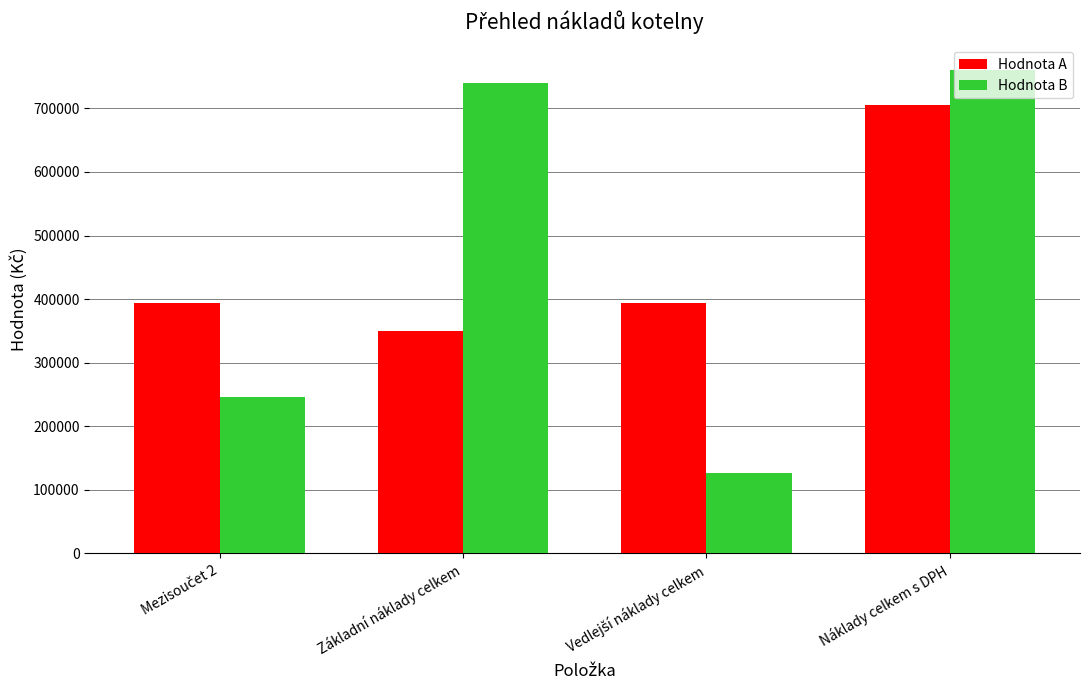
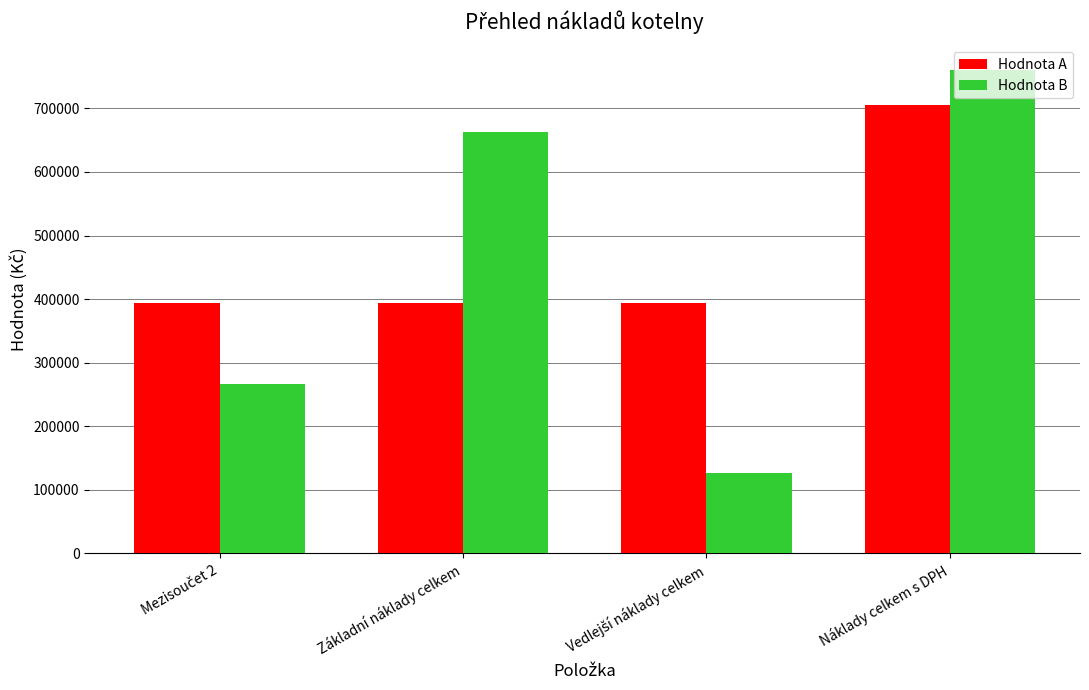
  {
    "Hodnota A": {
      "Mezisoučet 2": 390000,
-     "Základní náklady celkem": 350000,
+     "Základní náklady celkem": 390000,
      "Vedlejší náklady celkem": 390000,
      "Náklady celkem s DPH": 700000
    },
    "Hodnota B": {
-     "Mezisoučet 2": 250000,
-     "Základní náklady celkem": 740000,
+     "Mezisoučet 2": 270000,
+     "Základní náklady celkem": 660000,
      "Vedlejší náklady celkem": 130000
    }
  }
